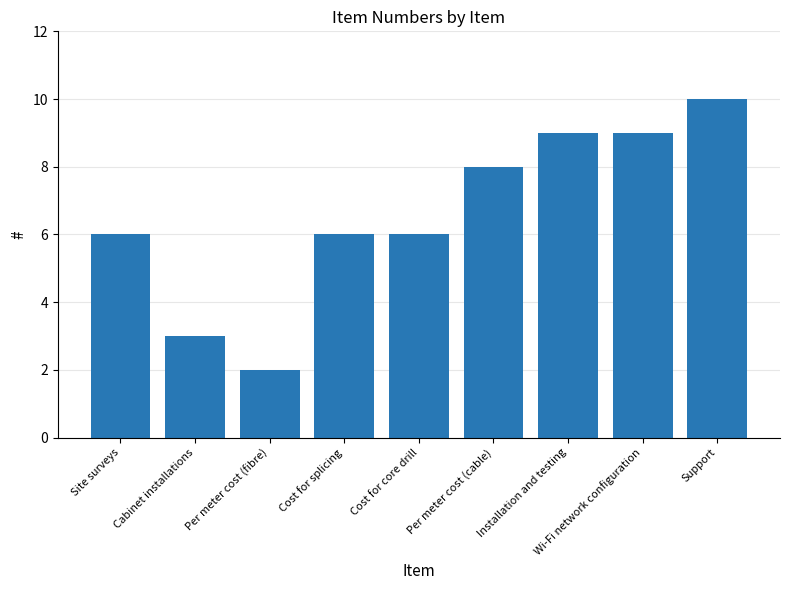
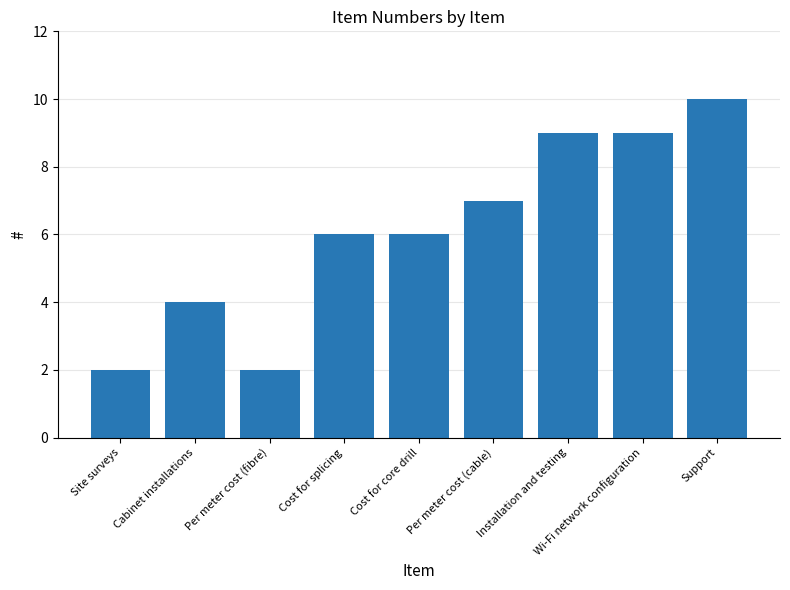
  {
-   "Site surveys": 6,
-   "Cabinet installations": 3,
+   "Site surveys": 2,
+   "Cabinet installations": 4,
    "Per meter cost (fibre)": 2,
    "Cost for splicing": 6,
    "Cost for core drill": 6,
-   "Per meter cost (cable)": 8,
+   "Per meter cost (cable)": 7,
    "Installation and testing": 9,
    "Wi-Fi network configuration": 9,
    "Support": 10
  }
